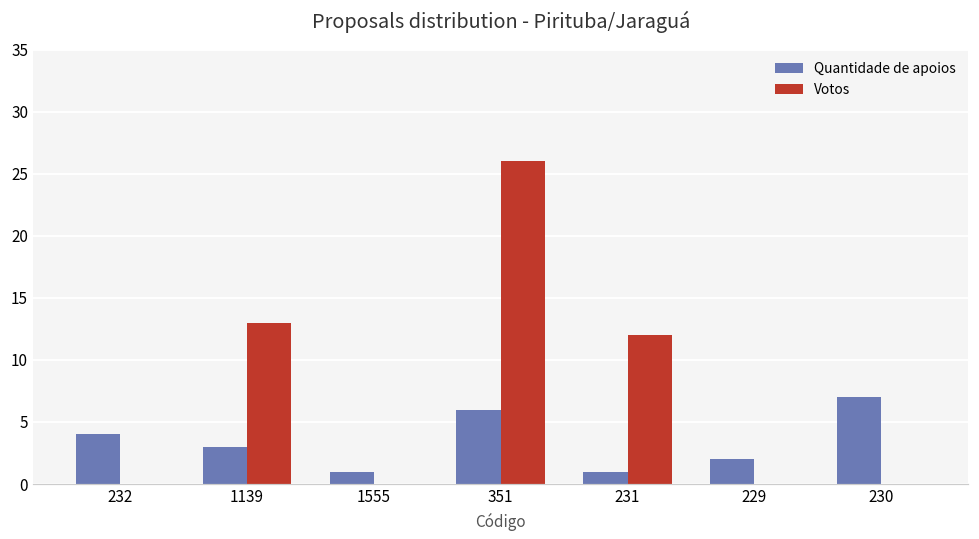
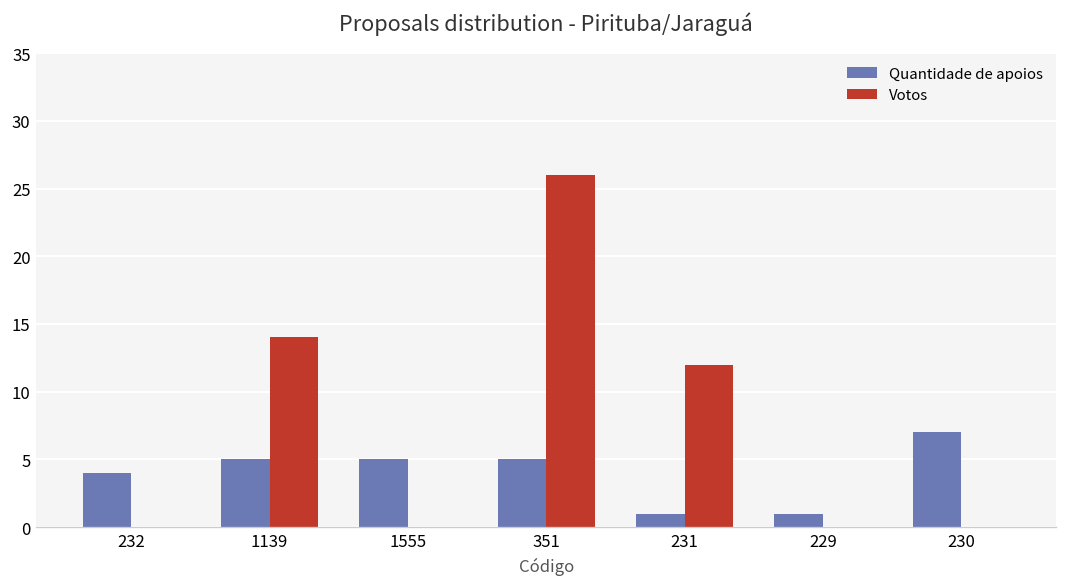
  {
    "Quantidade de apoios": {
      "232": 4,
-     "1139": 3,
-     "1555": 1,
-     "351": 6,
+     "1139": 5,
+     "1555": 5,
+     "351": 5,
      "231": 1,
-     "229": 2,
+     "229": 1,
      "230": 7
    },
    "Votos": {
      "232": 0,
-     "1139": 13,
+     "1139": 14,
      "1555": 0,
      "351": 26,
      "231": 12,
      "229": 0,
      "230": 0
    }
  }
